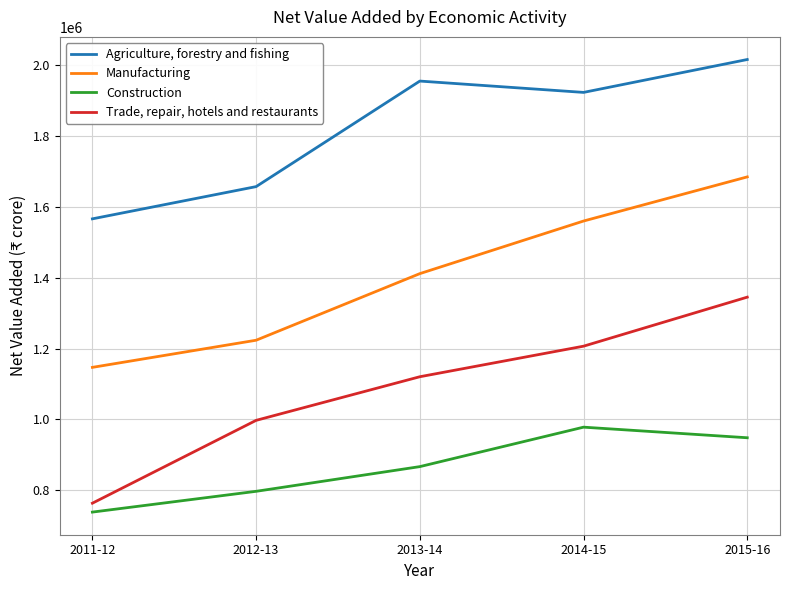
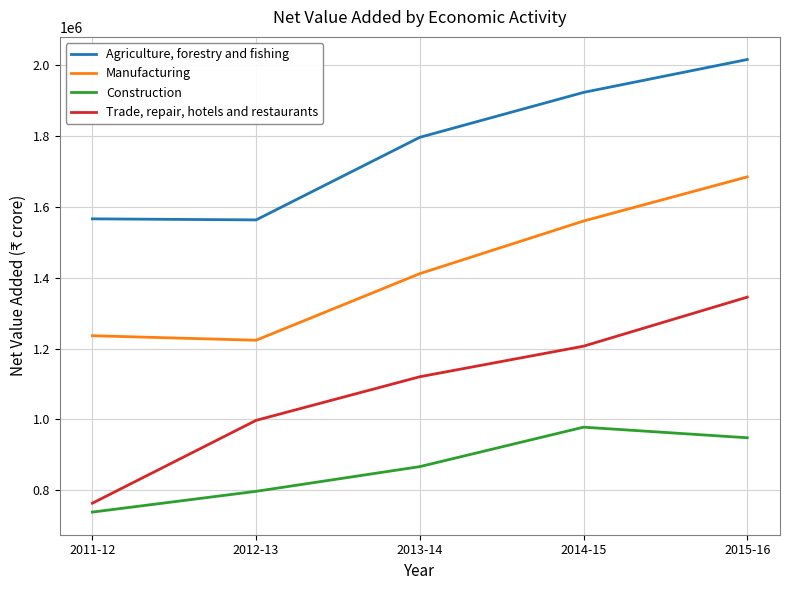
  {
    "Agriculture, forestry and fishing": {
      "2011-12": 1570000,
-     "2012-13": 1660000,
-     "2013-14": 1960000,
+     "2012-13": 1560000,
+     "2013-14": 1800000,
      "2014-15": 1920000,
      "2015-16": 2020000
    },
    "Manufacturing": {
-     "2011-12": 1150000,
+     "2011-12": 1240000,
      "2012-13": 1220000,
      "2013-14": 1410000,
      "2014-15": 1560000,
      "2015-16": 1680000
    },
    "Construction": {
      "2011-12": 740000,
      "2012-13": 800000,
      "2013-14": 870000,
      "2014-15": 980000,
      "2015-16": 950000
    },
    "Trade, repair, hotels and restaurants": {
      "2011-12": 760000,
      "2012-13": 1000000,
      "2013-14": 1120000,
      "2014-15": 1210000,
      "2015-16": 1350000
    }
  }
